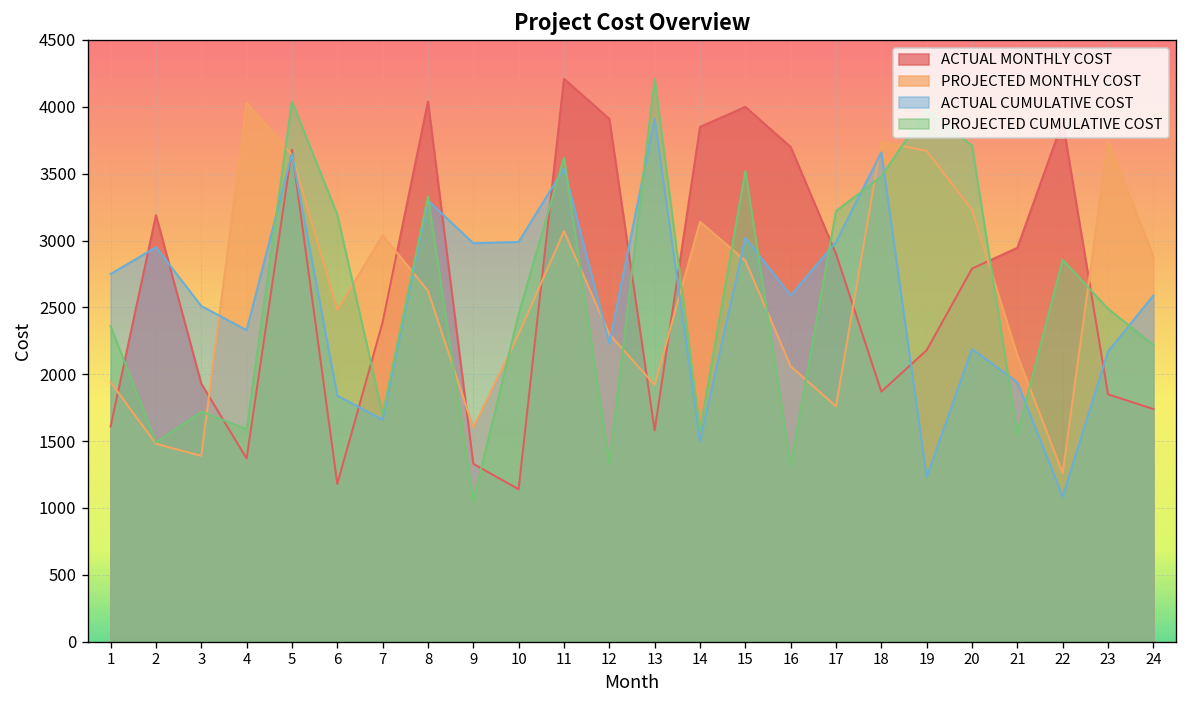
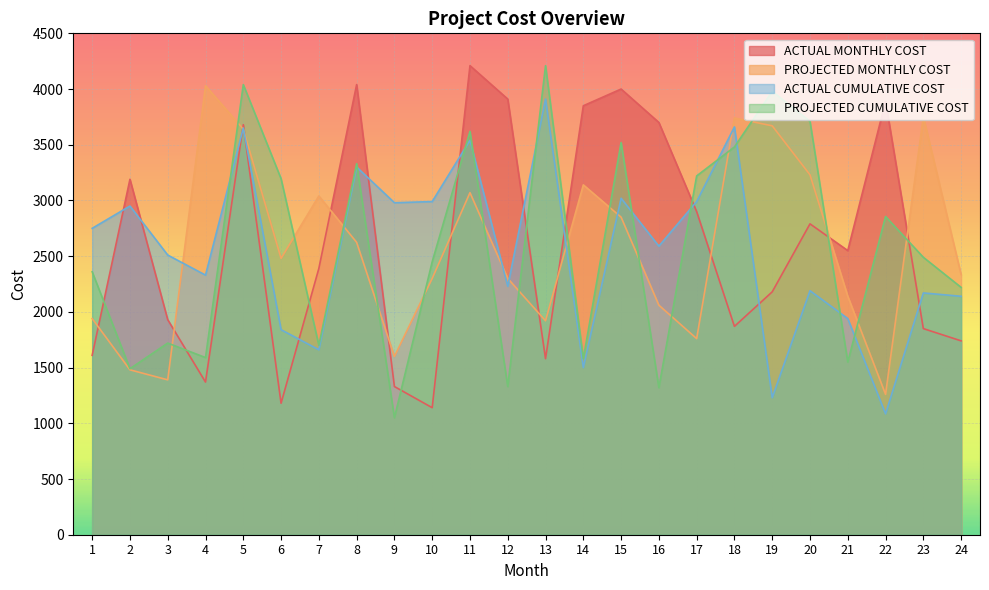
  {
    "ACTUAL MONTHLY COST": {
      "1": 1610,
      "2": 3190,
      "3": 1930,
      "4": 1370,
      "5": 3680,
      "6": 1180,
      "7": 2390,
      "8": 4040,
      "9": 1330,
      "10": 1140,
      "11": 4210,
      "12": 3910,
      "13": 1580,
      "14": 3850,
      "15": 4000,
      "16": 3700,
      "17": 2900,
      "18": 1870,
      "19": 2180,
      "20": 2790,
-     "21": 2950,
+     "21": 2550,
      "23": 1850,
      "24": 1740
    },
    "PROJECTED MONTHLY COST": {
      "1": 1940,
      "3": 1390,
      "4": 4030,
      "6": 2480,
      "7": 3040,
      "8": 2620,
      "9": 1600,
      "10": 2300,
      "11": 3070,
      "12": 2300,
      "13": 1920,
      "14": 3140,
      "15": 2850,
      "16": 2060,
      "17": 1760,
      "18": 3740,
      "19": 3670,
      "20": 3230,
      "21": 2140,
      "22": 1260,
-     "24": 2880
+     "24": 2340
    },
    "ACTUAL CUMULATIVE COST": {
      "1": 2750,
      "2": 2950,
      "3": 2510,
      "4": 2330,
      "6": 1840,
      "7": 1660,
      "8": 3300,
      "9": 2980,
      "10": 2990,
      "11": 3540,
      "12": 2230,
      "13": 3910,
      "14": 1500,
      "15": 3020,
      "16": 2590,
      "17": 2990,
      "18": 3660,
      "19": 1230,
      "20": 2190,
      "21": 1940,
      "22": 1090,
      "23": 2170,
-     "24": 2590
+     "24": 2140
    },
    "PROJECTED CUMULATIVE COST": {
      "1": 2360,
      "3": 1720,
      "4": 1590,
      "5": 4040,
      "6": 3200,
      "7": 1700,
      "8": 3330,
      "9": 1050,
      "10": 2450,
      "11": 3620,
      "12": 1330,
      "13": 4210,
      "14": 1580,
      "15": 3520,
      "16": 1320,
      "17": 3220,
      "18": 3480,
      "20": 3710,
      "21": 1550,
      "22": 2860,
      "23": 2490,
      "24": 2220
    }
  }
